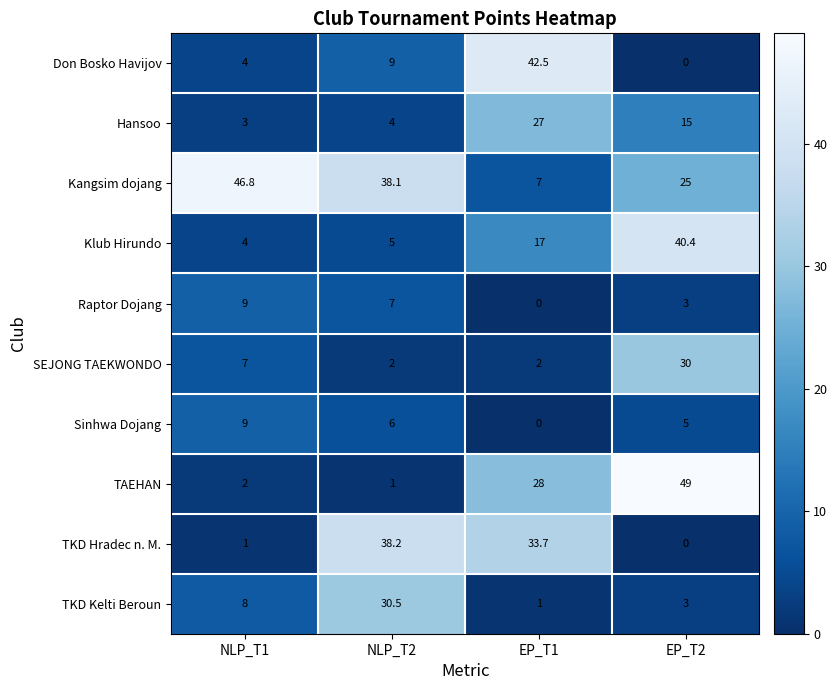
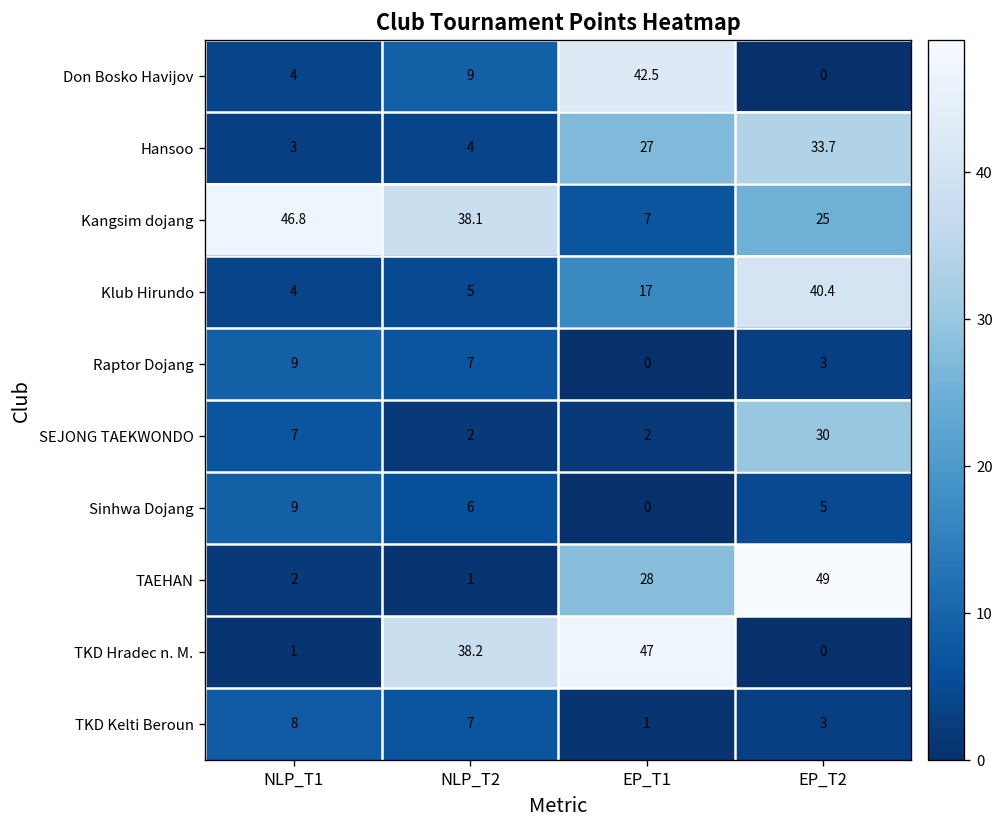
  {
    "Don Bosko Havijov": {
      "NLP_T1": 4,
      "NLP_T2": 9,
      "EP_T1": 42.5,
      "EP_T2": 0
    },
    "Hansoo": {
      "NLP_T1": 3,
      "NLP_T2": 4,
      "EP_T1": 27,
-     "EP_T2": 15
+     "EP_T2": 33.7
    },
    "Kangsim dojang": {
      "NLP_T1": 46.8,
      "NLP_T2": 38.1,
      "EP_T1": 7,
      "EP_T2": 25
    },
    "Klub Hirundo": {
      "NLP_T1": 4,
      "NLP_T2": 5,
      "EP_T1": 17,
      "EP_T2": 40.4
    },
    "Raptor Dojang": {
      "NLP_T1": 9,
      "NLP_T2": 7,
      "EP_T1": 0,
      "EP_T2": 3
    },
    "SEJONG TAEKWONDO": {
      "NLP_T1": 7,
      "NLP_T2": 2,
      "EP_T1": 2,
      "EP_T2": 30
    },
    "Sinhwa Dojang": {
      "NLP_T1": 9,
      "NLP_T2": 6,
      "EP_T1": 0,
      "EP_T2": 5
    },
    "TAEHAN": {
      "NLP_T1": 2,
      "NLP_T2": 1,
      "EP_T1": 28,
      "EP_T2": 49
    },
    "TKD Hradec n. M.": {
      "NLP_T1": 1,
      "NLP_T2": 38.2,
-     "EP_T1": 33.7,
+     "EP_T1": 47,
      "EP_T2": 0
    },
    "TKD Kelti Beroun": {
      "NLP_T1": 8,
-     "NLP_T2": 30.5,
+     "NLP_T2": 7,
      "EP_T1": 1,
      "EP_T2": 3
    }
  }
